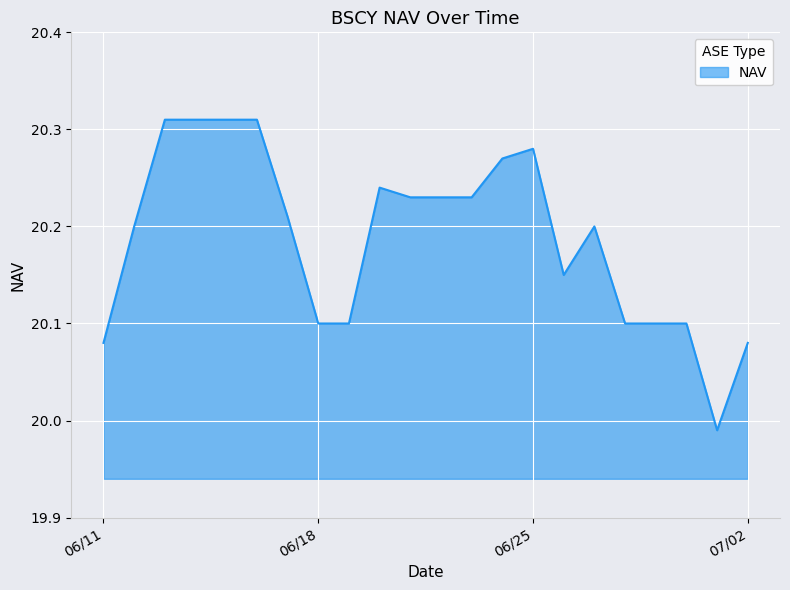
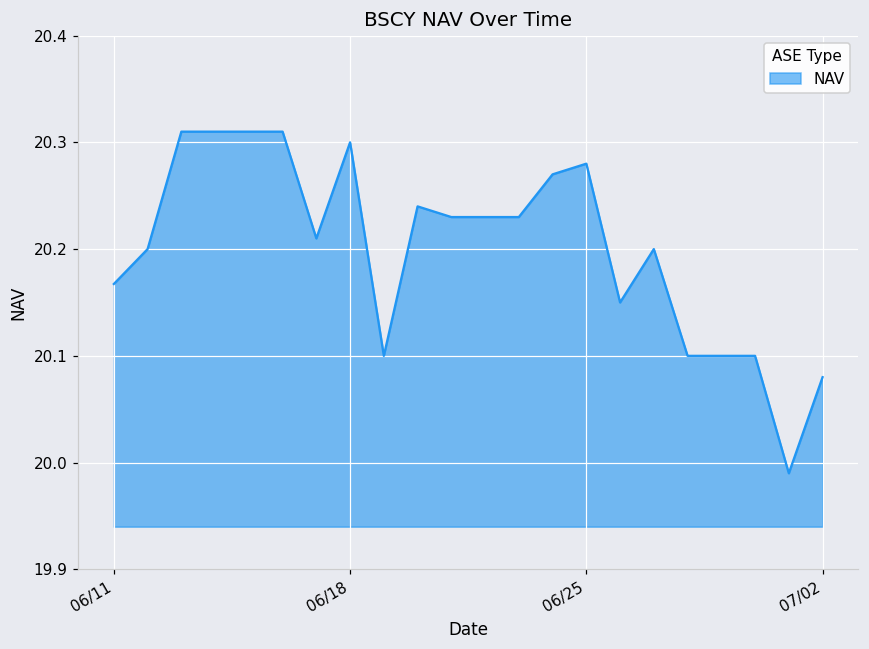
  {
-   "06/11": 20.08,
-   "06/18": 20.1,
+   "06/11": 20.17,
+   "06/18": 20.3,
    "06/25": 20.28,
    "07/02": 20.08
  }
